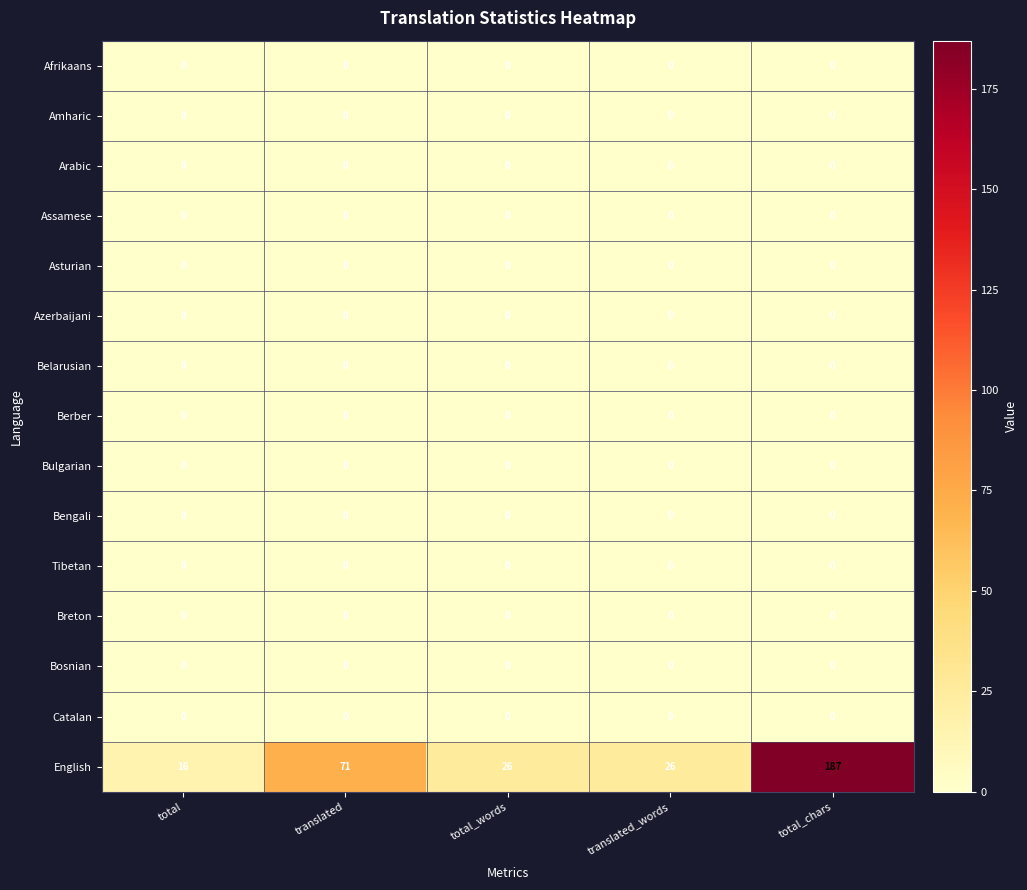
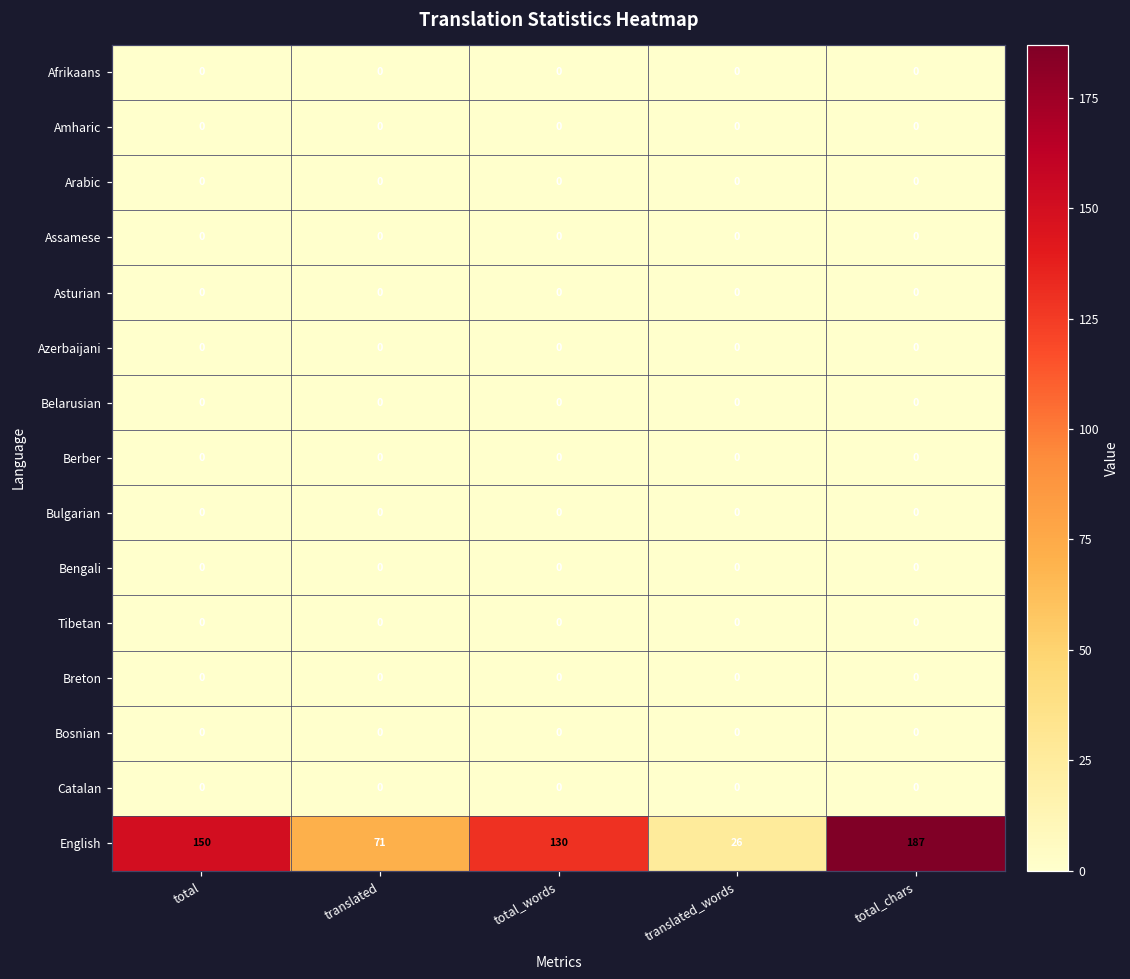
  {
    "Afrikaans": {
      "total": 0,
      "translated": 0,
      "total_words": 0,
      "translated_words": 0,
      "total_chars": 0
    },
    "Amharic": {
      "total": 0,
      "translated": 0,
      "total_words": 0,
      "translated_words": 0,
      "total_chars": 0
    },
    "Arabic": {
      "total": 0,
      "translated": 0,
      "total_words": 0,
      "translated_words": 0,
      "total_chars": 0
    },
    "Assamese": {
      "total": 0,
      "translated": 0,
      "total_words": 0,
      "translated_words": 0,
      "total_chars": 0
    },
    "Asturian": {
      "total": 0,
      "translated": 0,
      "total_words": 0,
      "translated_words": 0,
      "total_chars": 0
    },
    "Azerbaijani": {
      "total": 0,
      "translated": 0,
      "total_words": 0,
      "translated_words": 0,
      "total_chars": 0
    },
    "Belarusian": {
      "total": 0,
      "translated": 0,
      "total_words": 0,
      "translated_words": 0,
      "total_chars": 0
    },
    "Berber": {
      "total": 0,
      "translated": 0,
      "total_words": 0,
      "translated_words": 0,
      "total_chars": 0
    },
    "Bulgarian": {
      "total": 0,
      "translated": 0,
      "total_words": 0,
      "translated_words": 0,
      "total_chars": 0
    },
    "Bengali": {
      "total": 0,
      "translated": 0,
      "total_words": 0,
      "translated_words": 0,
      "total_chars": 0
    },
    "Tibetan": {
      "total": 0,
      "translated": 0,
      "total_words": 0,
      "translated_words": 0,
      "total_chars": 0
    },
    "Breton": {
      "total": 0,
      "translated": 0,
      "total_words": 0,
      "translated_words": 0,
      "total_chars": 0
    },
    "Bosnian": {
      "total": 0,
      "translated": 0,
      "total_words": 0,
      "translated_words": 0,
      "total_chars": 0
    },
    "Catalan": {
      "total": 0,
      "translated": 0,
      "total_words": 0,
      "translated_words": 0,
      "total_chars": 0
    },
    "English": {
-     "total": 16,
+     "total": 150,
      "translated": 71,
-     "total_words": 26,
+     "total_words": 130,
      "translated_words": 26,
      "total_chars": 187
    }
  }
